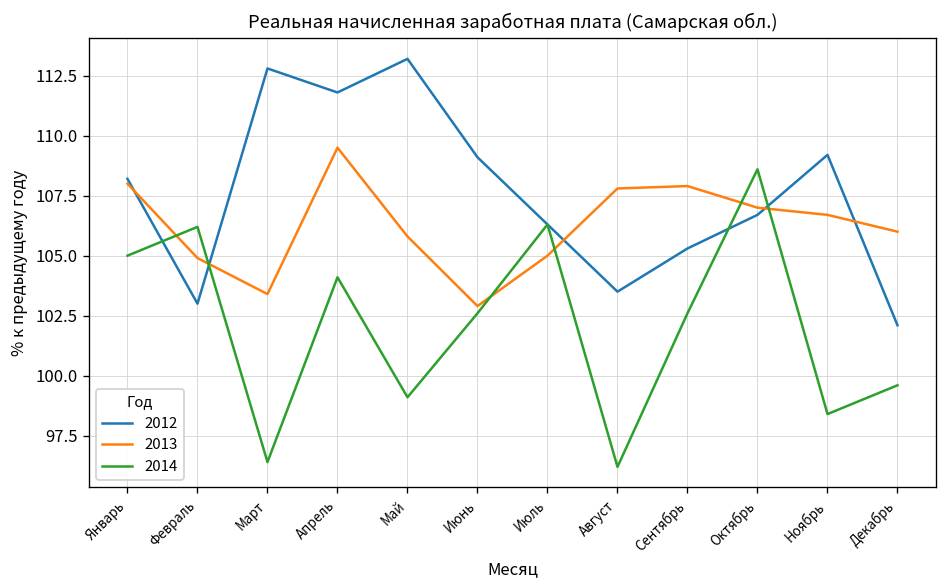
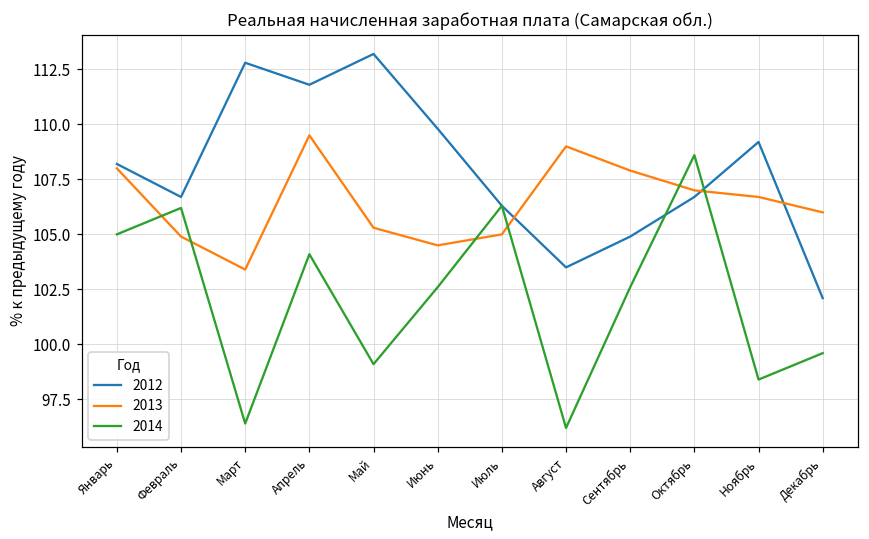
  {
    "2012": {
      "Январь": 108.2,
-     "Февраль": 103.0,
+     "Февраль": 106.7,
      "Март": 112.8,
      "Апрель": 111.8,
      "Май": 113.2,
-     "Июнь": 109.1,
+     "Июнь": 109.8,
      "Август": 103.5,
-     "Сентябрь": 105.3,
+     "Сентябрь": 104.9,
      "Октябрь": 106.7,
      "Ноябрь": 109.2,
      "Декабрь": 102.1
    },
    "2013": {
      "Январь": 108.0,
      "Февраль": 104.9,
      "Март": 103.4,
      "Апрель": 109.5,
-     "Май": 105.8,
-     "Июнь": 102.9,
+     "Май": 105.3,
+     "Июнь": 104.5,
      "Июль": 105.0,
-     "Август": 107.8,
+     "Август": 109.0,
      "Сентябрь": 107.9,
      "Октябрь": 107.0,
      "Ноябрь": 106.7,
      "Декабрь": 106.0
    },
    "2014": {
      "Январь": 105.0,
      "Февраль": 106.2,
      "Март": 96.4,
      "Апрель": 104.1,
      "Май": 99.1,
      "Июнь": 102.6,
      "Август": 96.2,
      "Сентябрь": 102.6,
      "Октябрь": 108.6,
      "Ноябрь": 98.4,
      "Декабрь": 99.6
    }
  }
